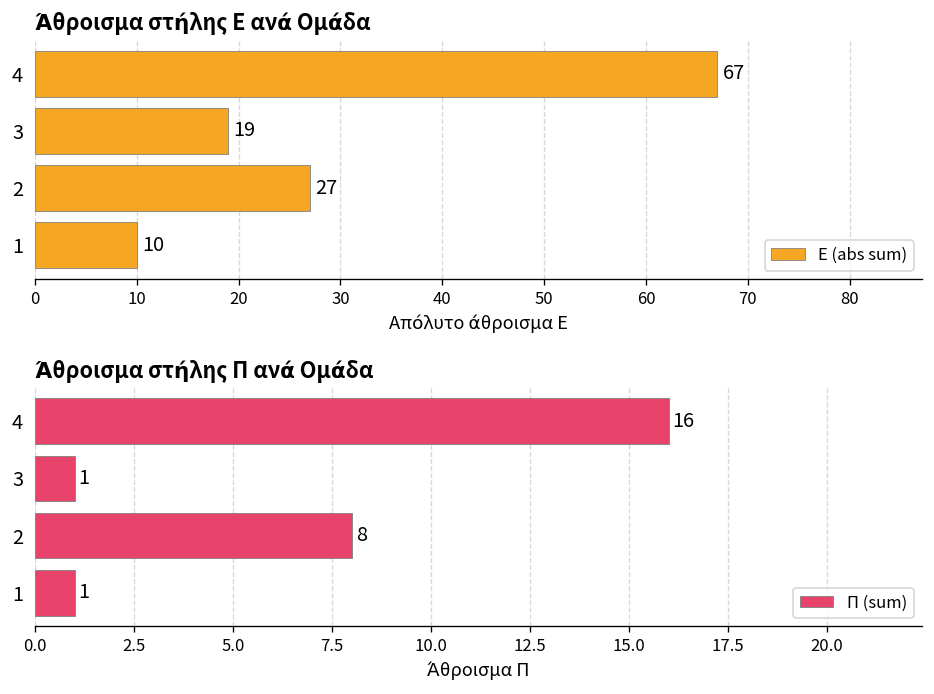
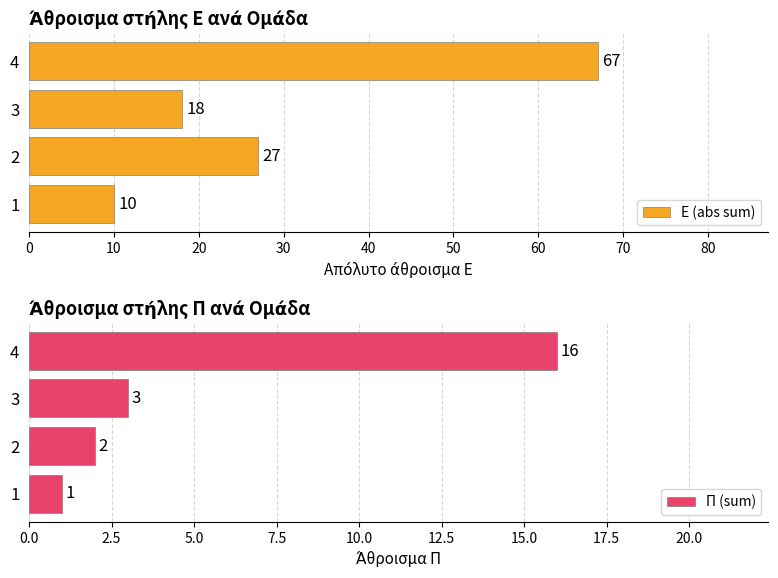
  {
    "Άθροισμα στήλης Ε ανά Ομάδα": {
      "4": 67,
-     "3": 19,
+     "3": 18,
      "2": 27,
      "1": 10
    },
    "Άθροισμα στήλης Π ανά Ομάδα": {
      "4": 16,
-     "3": 1,
-     "2": 8,
+     "3": 3,
+     "2": 2,
      "1": 1
    }
  }
